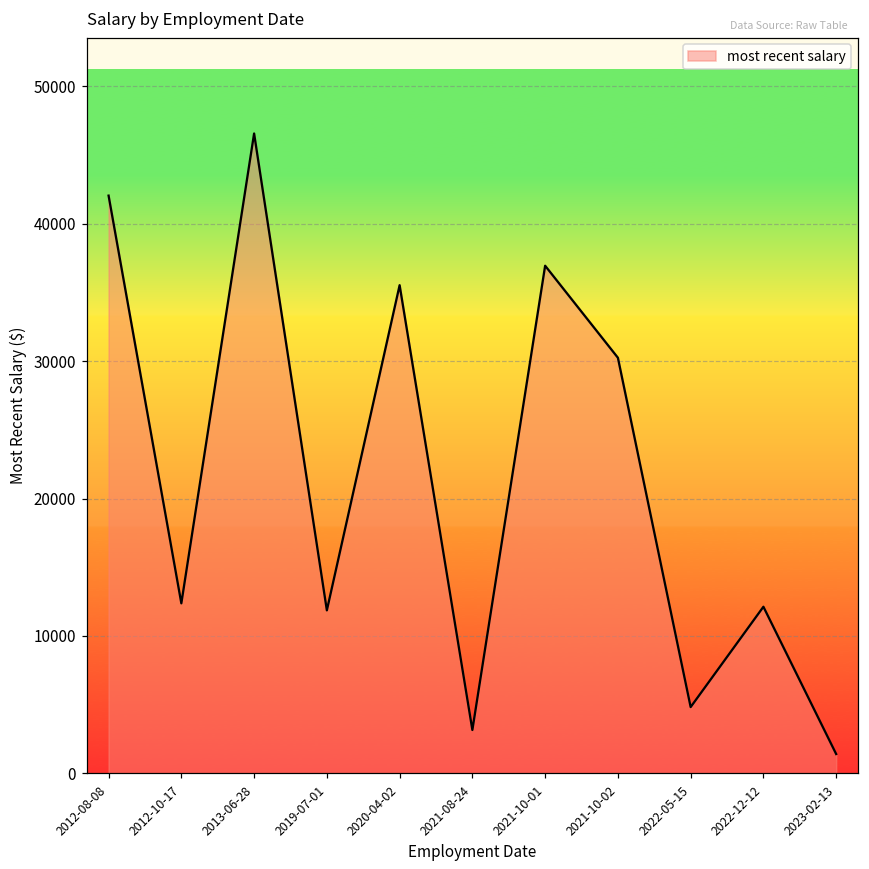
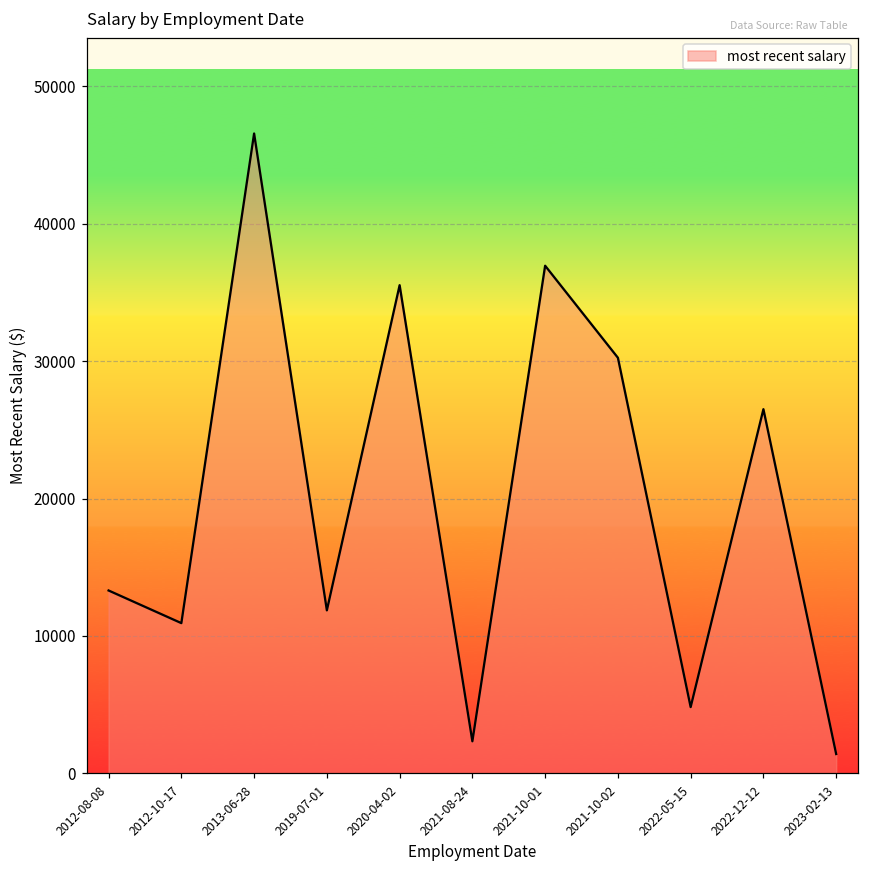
  {
-   "2012-08-08": 42000,
-   "2012-10-17": 12400,
+   "2012-08-08": 13300,
+   "2012-10-17": 10900,
    "2013-06-28": 46600,
    "2019-07-01": 11900,
    "2020-04-02": 35500,
-   "2021-08-24": 3200,
+   "2021-08-24": 2300,
    "2021-10-01": 36900,
    "2021-10-02": 30200,
    "2022-05-15": 4800,
-   "2022-12-12": 12100,
+   "2022-12-12": 26500,
    "2023-02-13": 1400
  }
